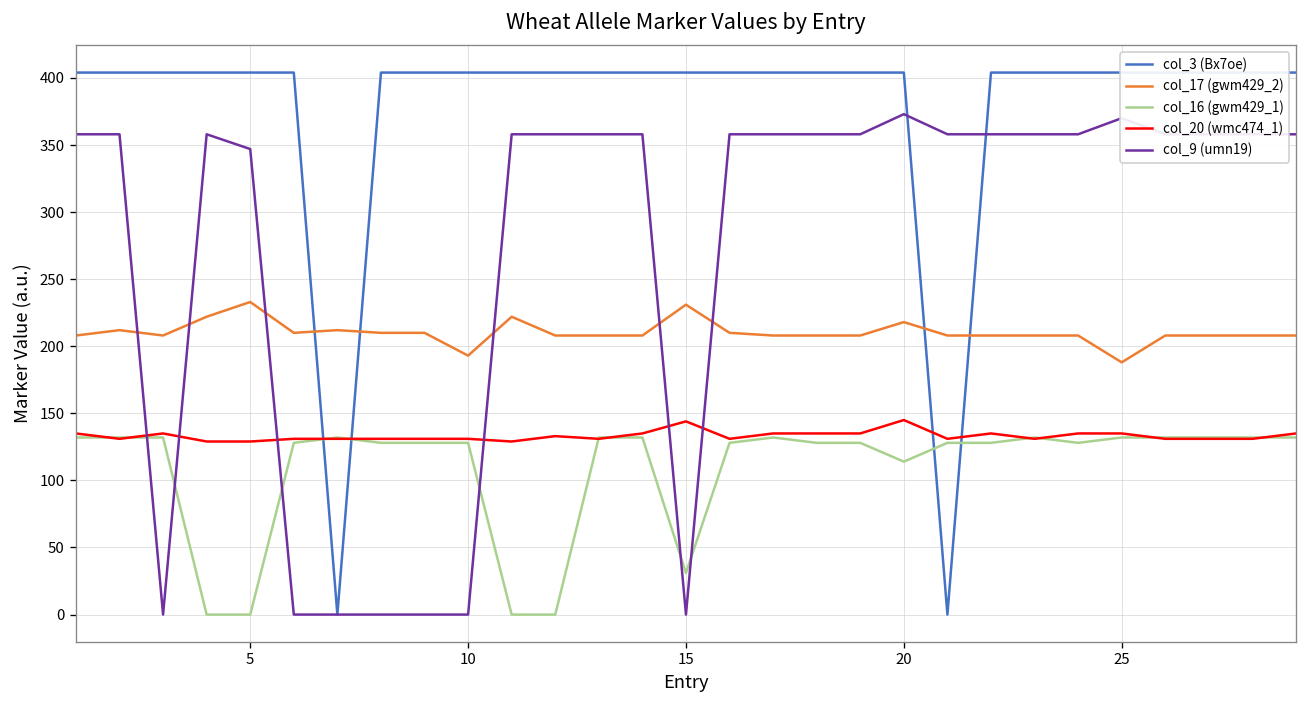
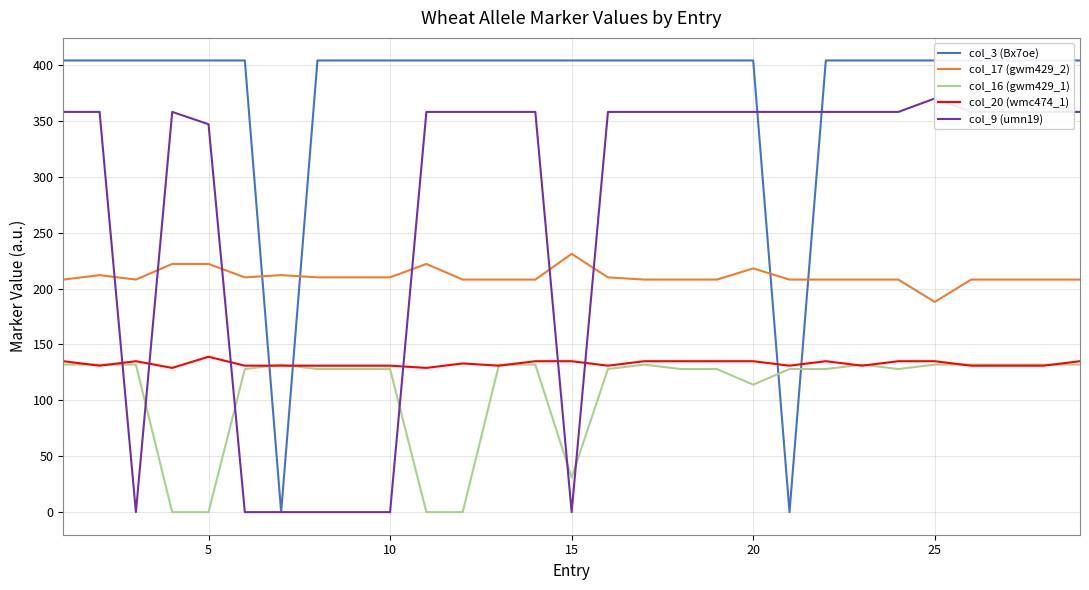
  {
    "col_3 (Bx7oe)": {
      "5": 404,
      "10": 404,
      "15": 404,
      "20": 404
    },
    "col_17 (gwm429_2)": {
-     "5": 233,
-     "10": 193,
+     "5": 222,
+     "10": 210,
      "15": 231,
      "20": 218,
      "25": 188
    },
    "col_16 (gwm429_1)": {
      "5": 0,
      "10": 128,
      "15": 31,
      "20": 114,
      "25": 132
    },
    "col_20 (wmc474_1)": {
-     "5": 129,
+     "5": 139,
      "10": 131,
-     "15": 144,
-     "20": 145,
+     "15": 135,
+     "20": 135,
      "25": 135
    },
    "col_9 (umn19)": {
      "5": 347,
      "10": 0,
      "15": 0,
-     "20": 373
+     "20": 358
    }
  }
